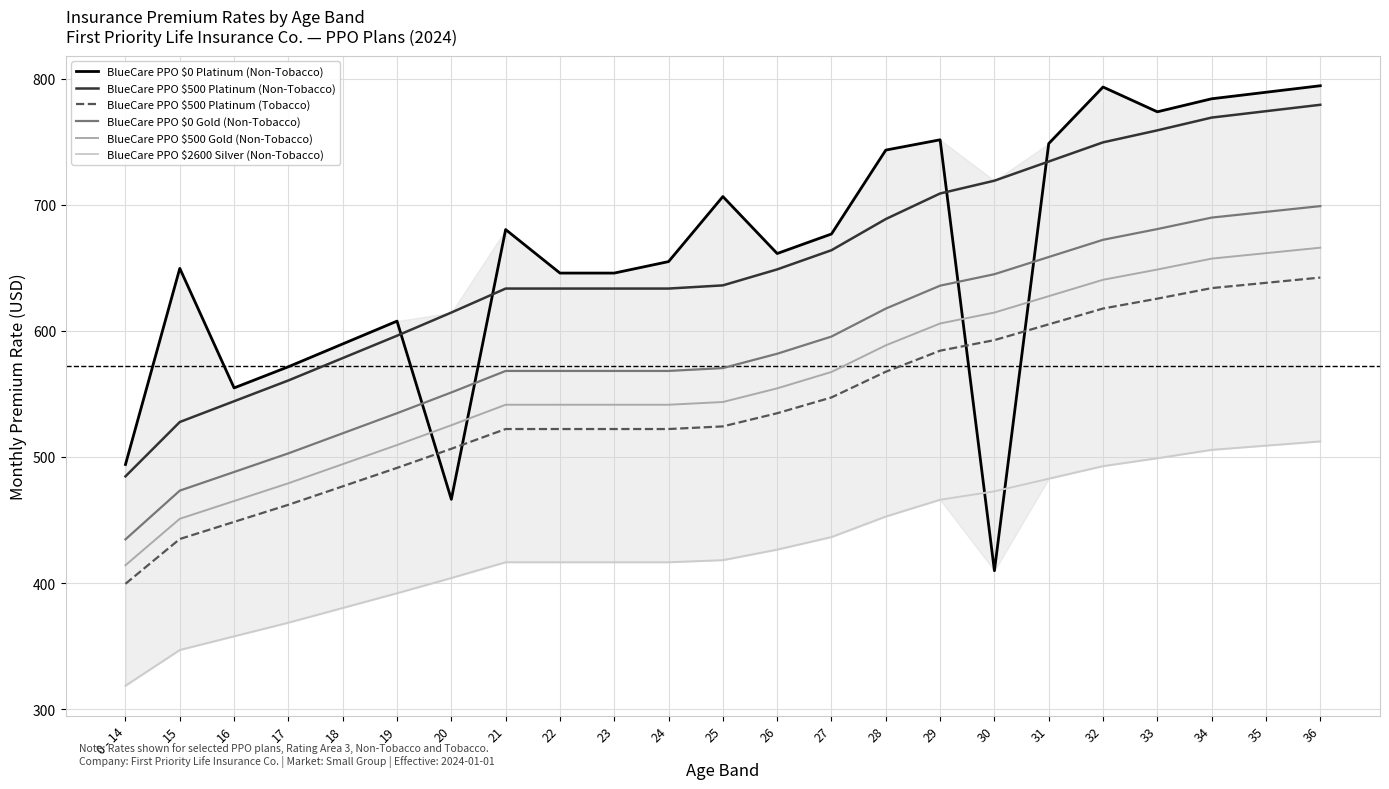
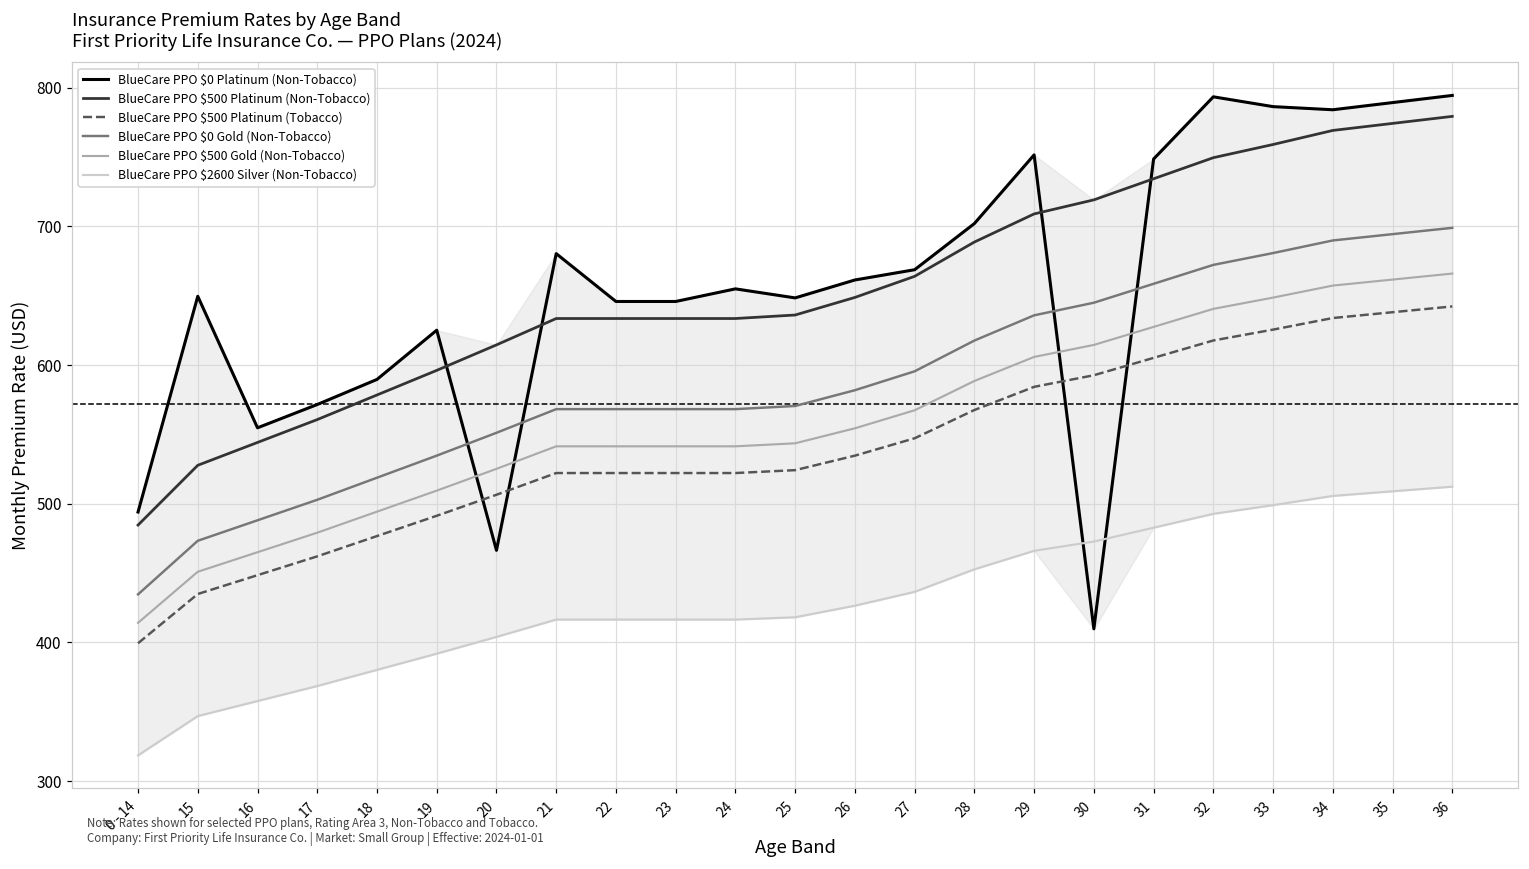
  {
    "BlueCare PPO $0 Platinum (Non-Tobacco)": {
-     "19": 608,
+     "19": 625,
      "20": 466,
-     "25": 706,
-     "27": 677,
-     "28": 743,
+     "25": 648,
+     "27": 669,
+     "28": 702,
      "30": 410,
-     "33": 774
+     "33": 786
    }
  }
